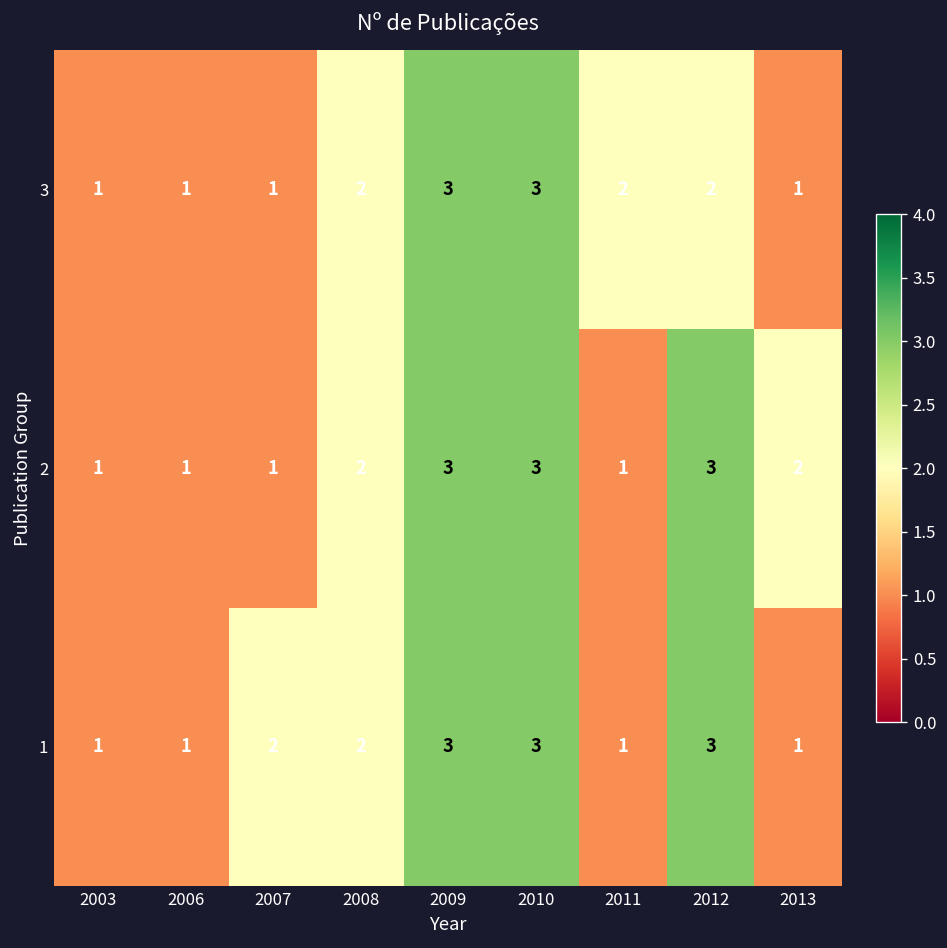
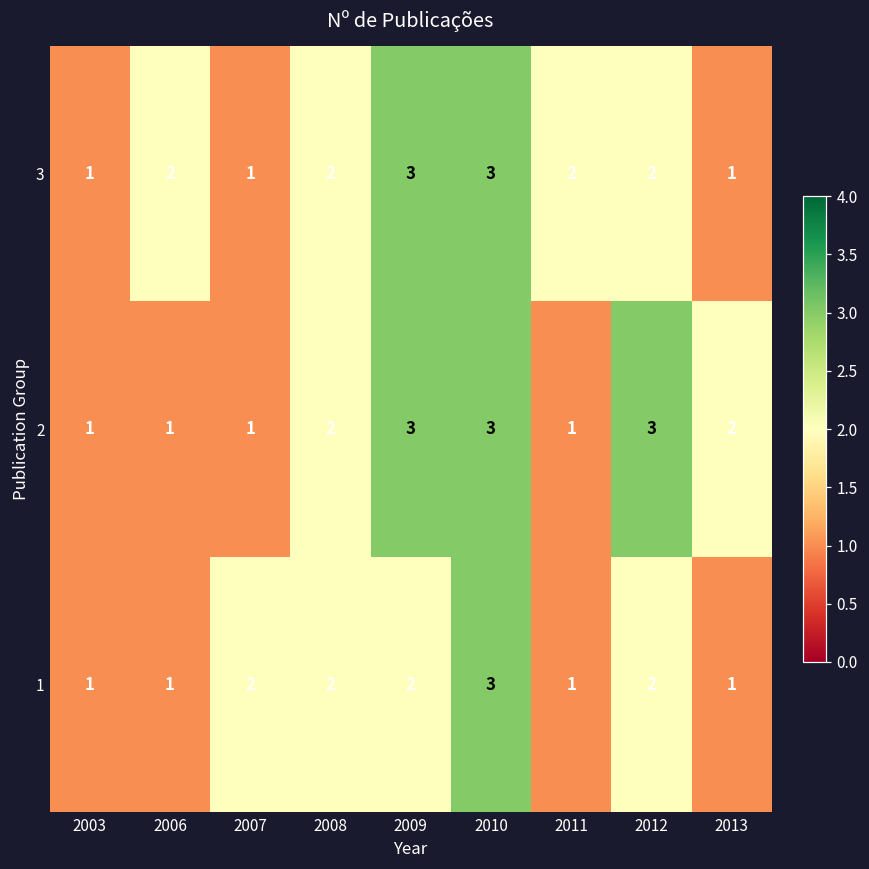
  {
    "3": {
      "2003": 1,
-     "2006": 1,
+     "2006": 2,
      "2007": 1,
      "2008": 2,
      "2009": 3,
      "2010": 3,
      "2011": 2,
      "2012": 2,
      "2013": 1
    },
    "2": {
      "2003": 1,
      "2006": 1,
      "2007": 1,
      "2008": 2,
      "2009": 3,
      "2010": 3,
      "2011": 1,
      "2012": 3,
      "2013": 2
    },
    "1": {
      "2003": 1,
      "2006": 1,
      "2007": 2,
      "2008": 2,
-     "2009": 3,
+     "2009": 2,
      "2010": 3,
      "2011": 1,
-     "2012": 3,
+     "2012": 2,
      "2013": 1
    }
  }
